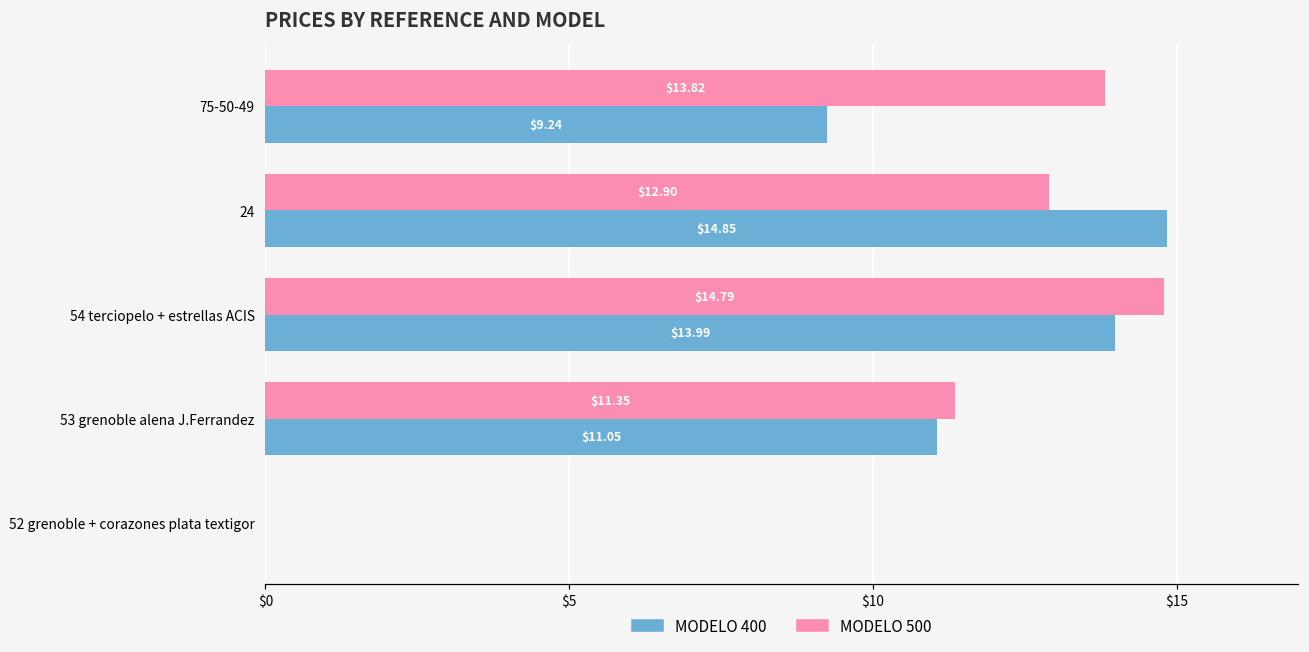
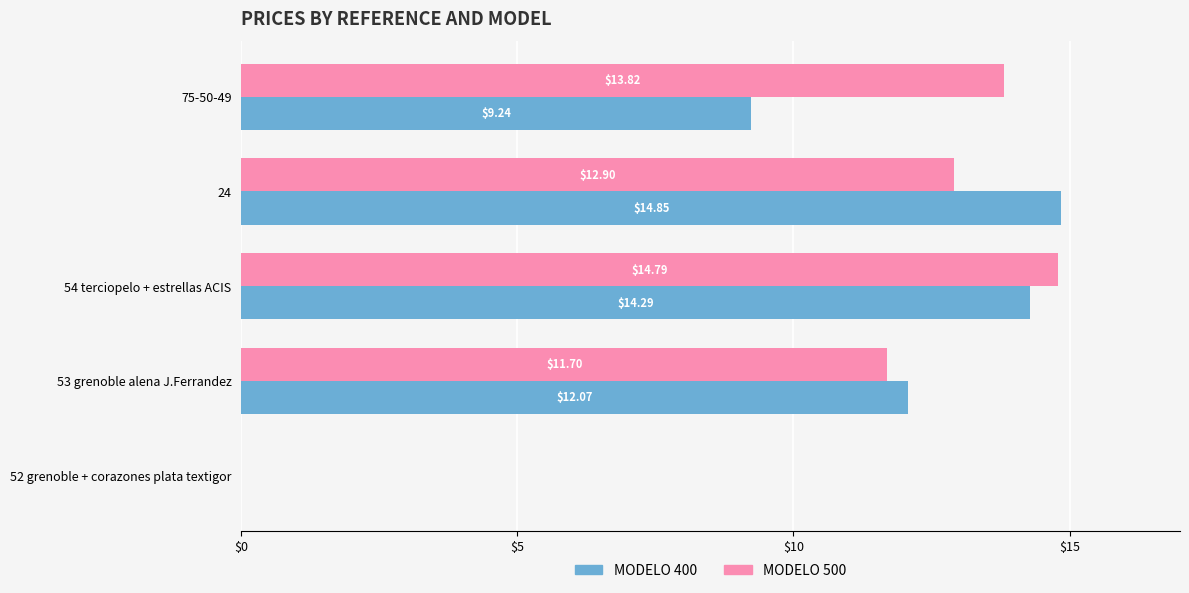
  {
    "MODELO 400": {
      "75-50-49": "$9.24",
      "24": "$14.85",
-     "54 terciopelo + estrellas ACIS": "$13.99",
-     "53 grenoble alena J.Ferrandez": "$11.05"
+     "54 terciopelo + estrellas ACIS": "$14.29",
+     "53 grenoble alena J.Ferrandez": "$12.07"
    },
    "MODELO 500": {
      "75-50-49": "$13.82",
      "24": "$12.90",
      "54 terciopelo + estrellas ACIS": "$14.79",
-     "53 grenoble alena J.Ferrandez": "$11.35"
+     "53 grenoble alena J.Ferrandez": "$11.70"
    }
  }
